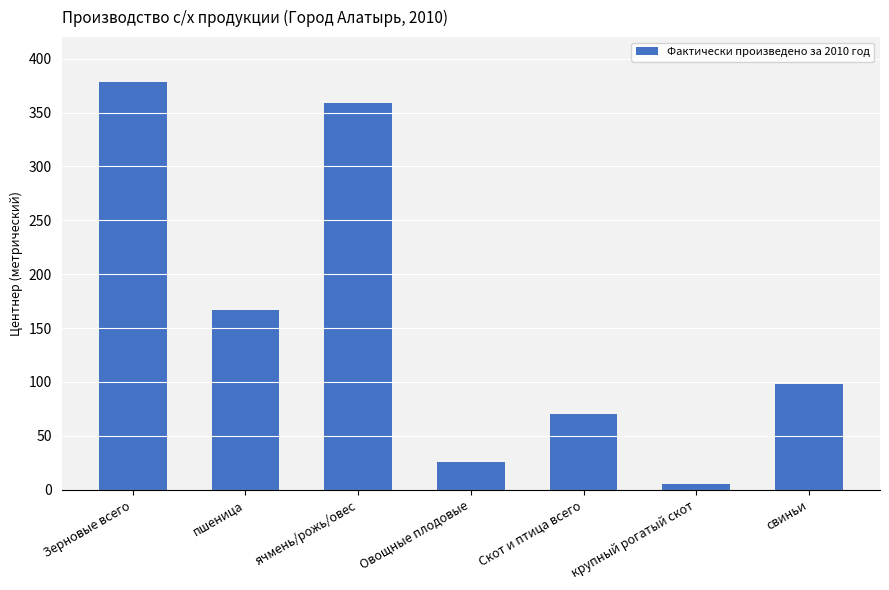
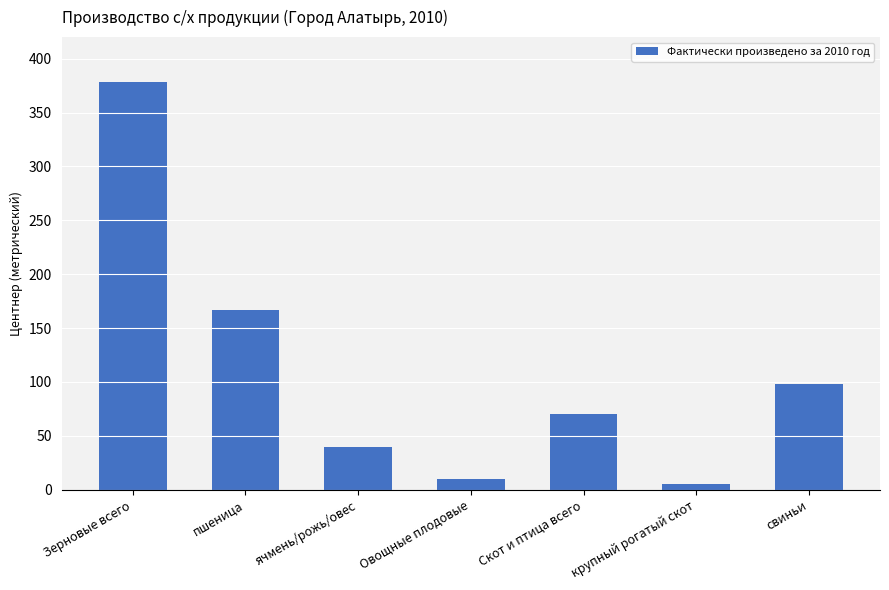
  {
    "Зерновые всего": 378,
    "пшеница": 167,
-   "ячмень/рожь/овес": 359,
-   "Овощные плодовые": 26,
+   "ячмень/рожь/овес": 40,
+   "Овощные плодовые": 10,
    "Скот и птица всего": 70,
    "крупный рогатый скот": 5,
    "свиньи": 98
  }
